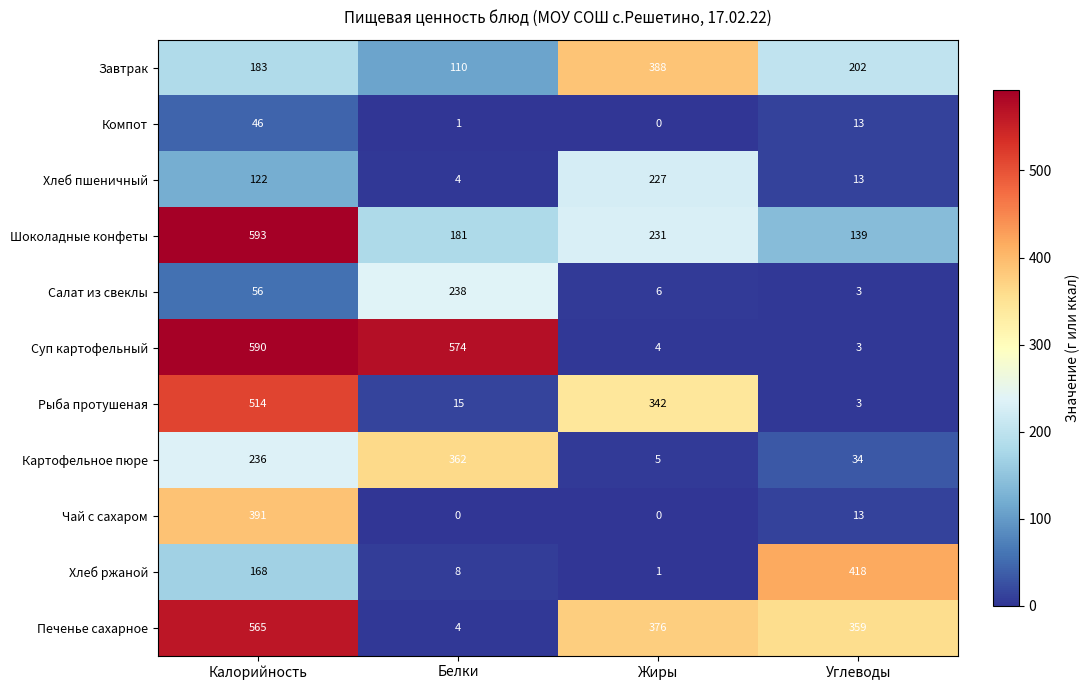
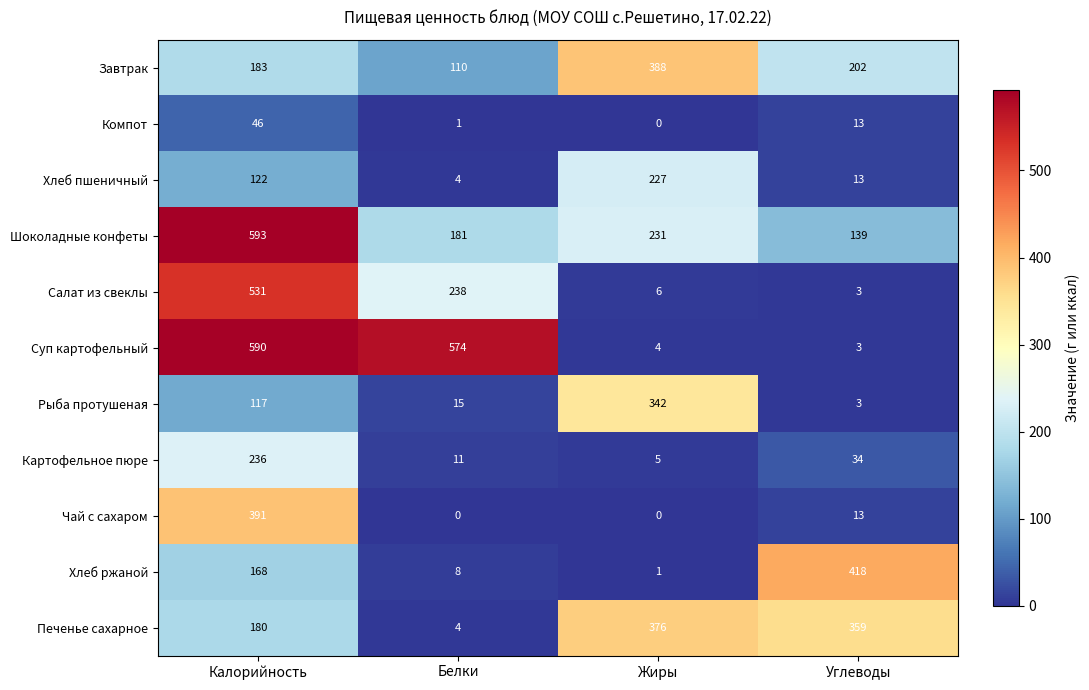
  {
    "Завтрак": {
      "Калорийность": 183,
      "Белки": 110,
      "Жиры": 388,
      "Углеводы": 202
    },
    "Компот": {
      "Калорийность": 46,
      "Белки": 1,
      "Жиры": 0,
      "Углеводы": 13
    },
    "Хлеб пшеничный": {
      "Калорийность": 122,
      "Белки": 4,
      "Жиры": 227,
      "Углеводы": 13
    },
    "Шоколадные конфеты": {
      "Калорийность": 593,
      "Белки": 181,
      "Жиры": 231,
      "Углеводы": 139
    },
    "Салат из свеклы": {
-     "Калорийность": 56,
+     "Калорийность": 531,
      "Белки": 238,
      "Жиры": 6,
      "Углеводы": 3
    },
    "Суп картофельный": {
      "Калорийность": 590,
      "Белки": 574,
      "Жиры": 4,
      "Углеводы": 3
    },
    "Рыба протушеная": {
-     "Калорийность": 514,
+     "Калорийность": 117,
      "Белки": 15,
      "Жиры": 342,
      "Углеводы": 3
    },
    "Картофельное пюре": {
      "Калорийность": 236,
-     "Белки": 362,
+     "Белки": 11,
      "Жиры": 5,
      "Углеводы": 34
    },
    "Чай с сахаром": {
      "Калорийность": 391,
      "Белки": 0,
      "Жиры": 0,
      "Углеводы": 13
    },
    "Хлеб ржаной": {
      "Калорийность": 168,
      "Белки": 8,
      "Жиры": 1,
      "Углеводы": 418
    },
    "Печенье сахарное": {
-     "Калорийность": 565,
+     "Калорийность": 180,
      "Белки": 4,
      "Жиры": 376,
      "Углеводы": 359
    }
  }
